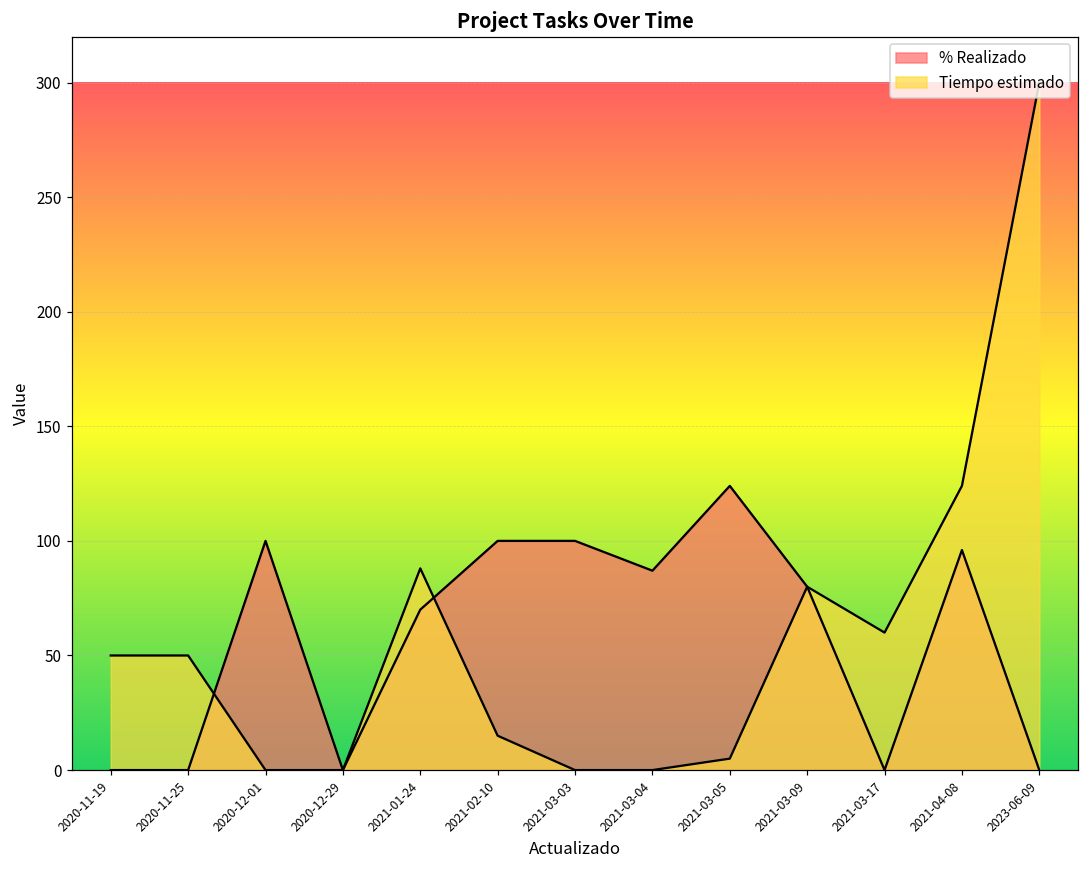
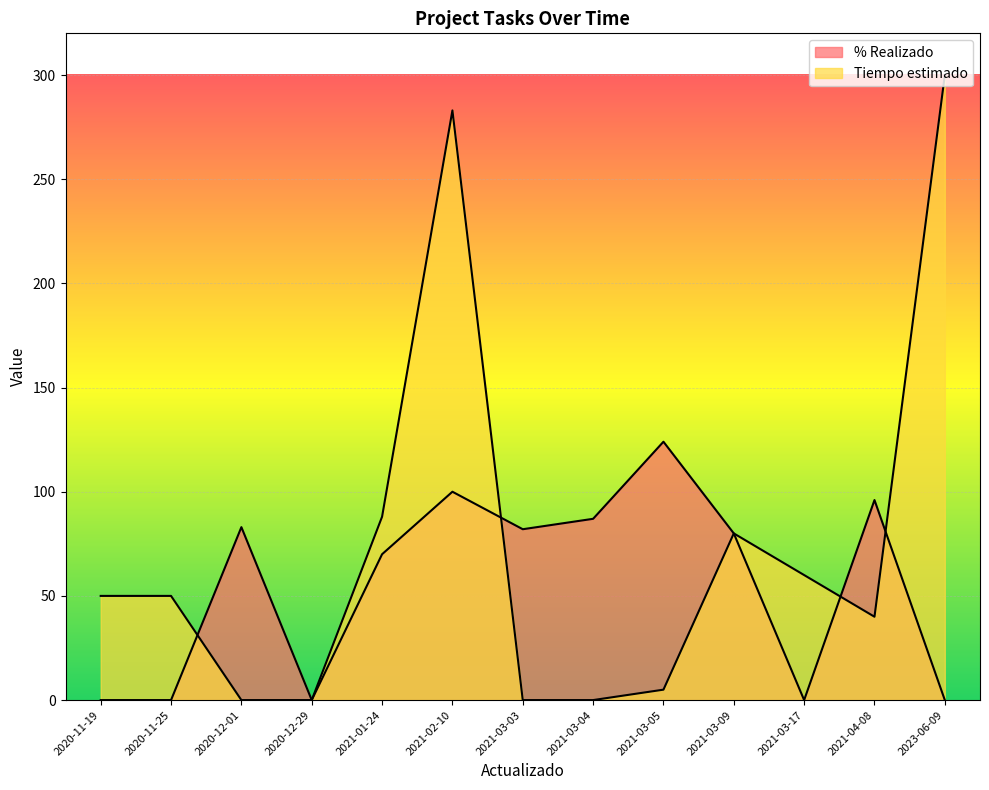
  {
    "% Realizado": {
      "2020-11-19": 0,
      "2020-11-25": 0,
-     "2020-12-01": 100,
+     "2020-12-01": 83,
      "2021-01-24": 70,
      "2021-02-10": 100,
-     "2021-03-03": 100,
+     "2021-03-03": 82,
      "2021-03-04": 87,
      "2021-03-05": 124,
      "2021-03-17": 0,
      "2021-04-08": 96,
      "2023-06-09": 0
    },
    "Tiempo estimado": {
      "2020-11-19": 50,
      "2020-11-25": 50,
      "2020-12-01": 0,
      "2021-01-24": 88,
-     "2021-02-10": 15,
+     "2021-02-10": 283,
      "2021-03-03": 0,
      "2021-03-04": 0,
      "2021-03-05": 5,
      "2021-03-17": 60,
-     "2021-04-08": 124
+     "2021-04-08": 40
    }
  }
